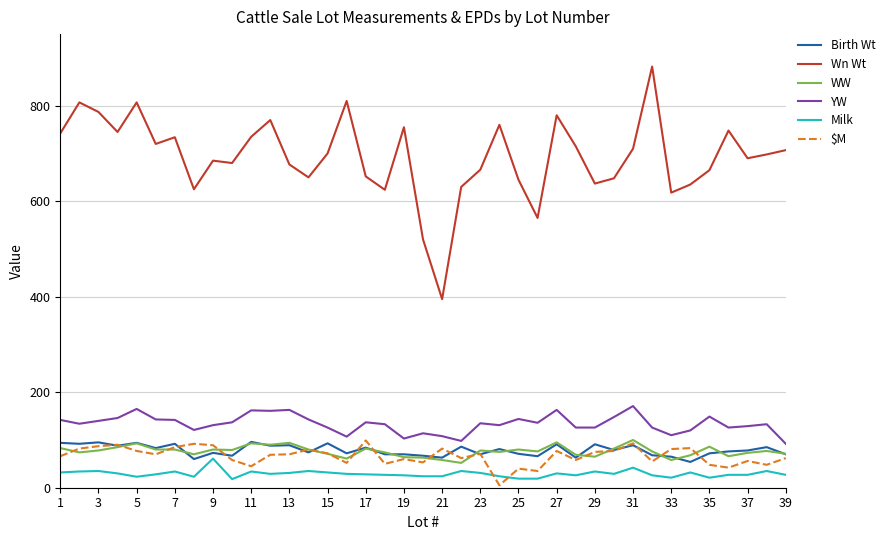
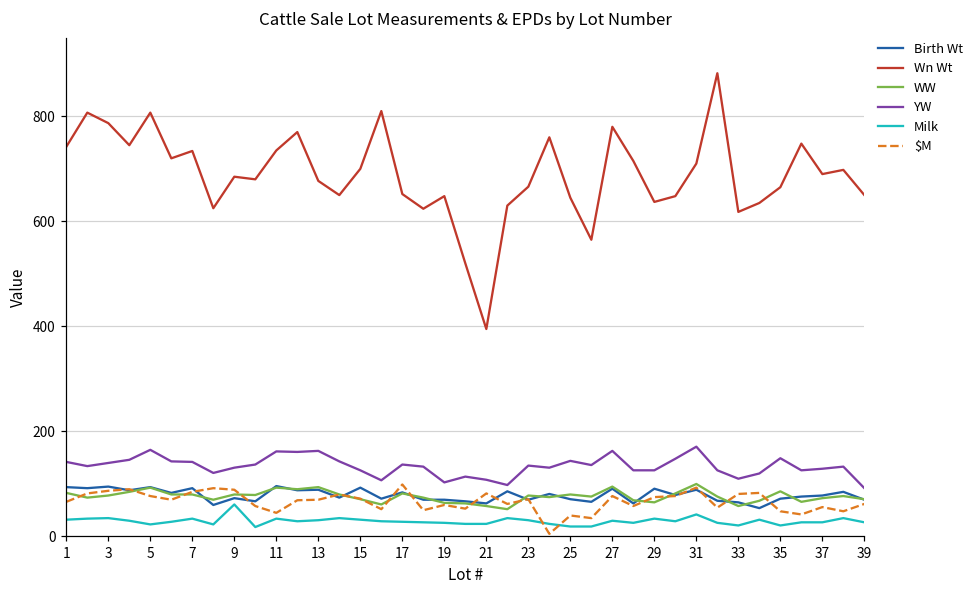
  {
    "Birth Wt": {
      "1": 90,
      "3": 100,
      "7": 90,
      "9": 70,
      "15": 90,
      "19": 70,
      "25": 70,
      "29": 90,
      "33": 70,
      "35": 70
    },
    "Wn Wt": {
      "1": 740,
      "3": 790,
      "5": 810,
      "7": 730,
      "9": 690,
      "11": 740,
      "13": 680,
      "15": 700,
      "17": 650,
-     "19": 760,
+     "19": 650,
      "21": 400,
      "23": 670,
      "25": 650,
      "27": 780,
      "29": 640,
      "31": 710,
      "33": 620,
      "35": 670,
      "37": 690,
-     "39": 710
+     "39": 650
    },
    "WW": {
      "1": 80,
      "3": 80,
      "9": 80,
      "23": 80,
      "25": 80,
      "29": 70,
      "31": 100,
      "33": 60,
      "35": 90
    },
    "YW": {
      "1": 140,
      "3": 140,
      "5": 170,
      "7": 140,
      "9": 130,
      "11": 160,
      "13": 160,
      "15": 130,
      "17": 140,
      "19": 100,
      "21": 110,
      "23": 140,
      "25": 140,
      "27": 160,
      "29": 130,
      "31": 170,
      "33": 110,
      "35": 150,
      "37": 130,
      "39": 90
    },
    "Milk": {
      "1": 30,
      "3": 40,
      "5": 20,
      "7": 30,
      "9": 60,
      "11": 30,
      "13": 30,
      "15": 30,
      "17": 30,
      "19": 30,
      "21": 20,
      "23": 30,
      "25": 20,
      "27": 30,
      "29": 30,
      "31": 40,
      "33": 20,
      "35": 20,
      "37": 30,
      "39": 30
    },
    "$M": {
      "1": 70,
      "3": 90,
      "5": 80,
      "9": 90,
      "11": 50,
      "13": 70,
      "17": 100,
      "21": 80,
      "25": 40,
      "27": 80,
      "29": 80,
      "33": 80,
      "35": 50,
      "37": 60,
      "39": 60
    }
  }
